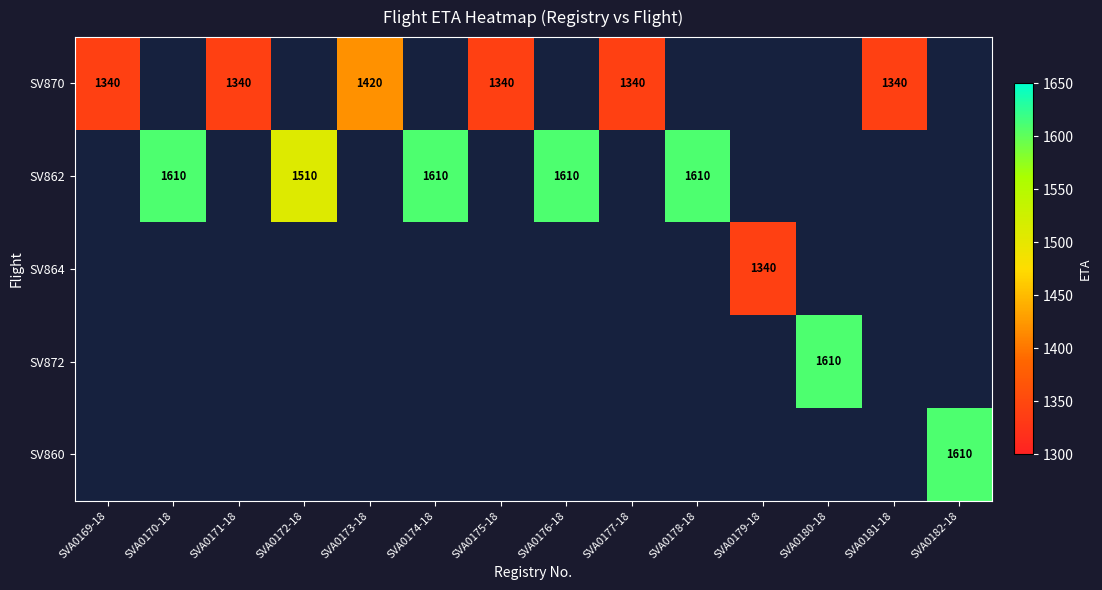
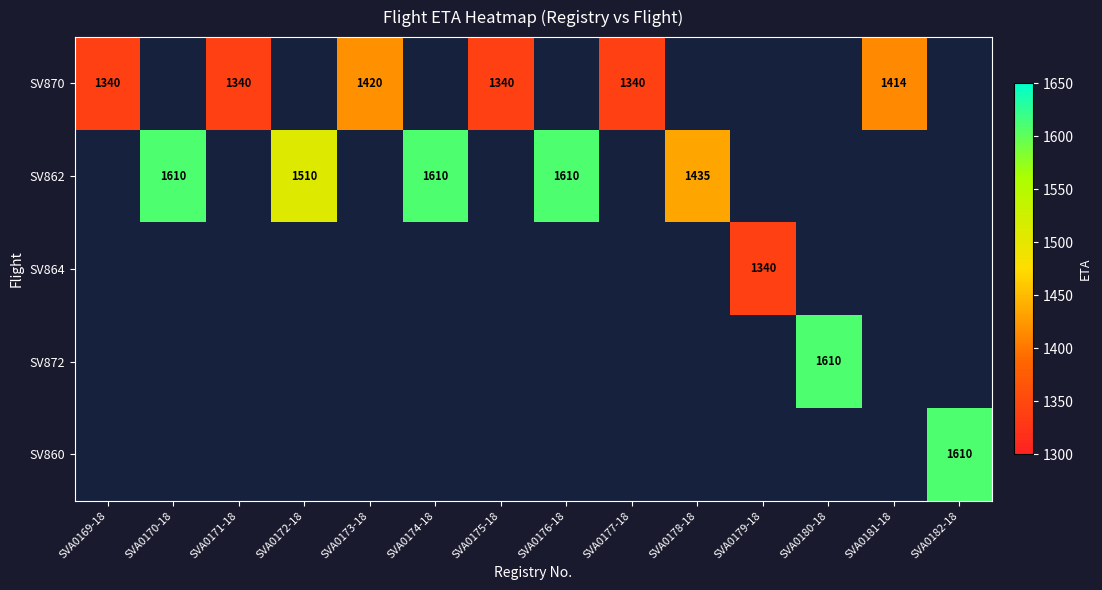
  {
    "SV870": {
      "SVA0169-18": 1340,
      "SVA0171-18": 1340,
      "SVA0173-18": 1420,
      "SVA0175-18": 1340,
      "SVA0177-18": 1340,
-     "SVA0181-18": 1340
+     "SVA0181-18": 1414
    },
    "SV862": {
      "SVA0170-18": 1610,
      "SVA0172-18": 1510,
      "SVA0174-18": 1610,
      "SVA0176-18": 1610,
-     "SVA0178-18": 1610
+     "SVA0178-18": 1435
    },
    "SV864": {
      "SVA0179-18": 1340
    },
    "SV872": {
      "SVA0180-18": 1610
    },
    "SV860": {
      "SVA0182-18": 1610
    }
  }
